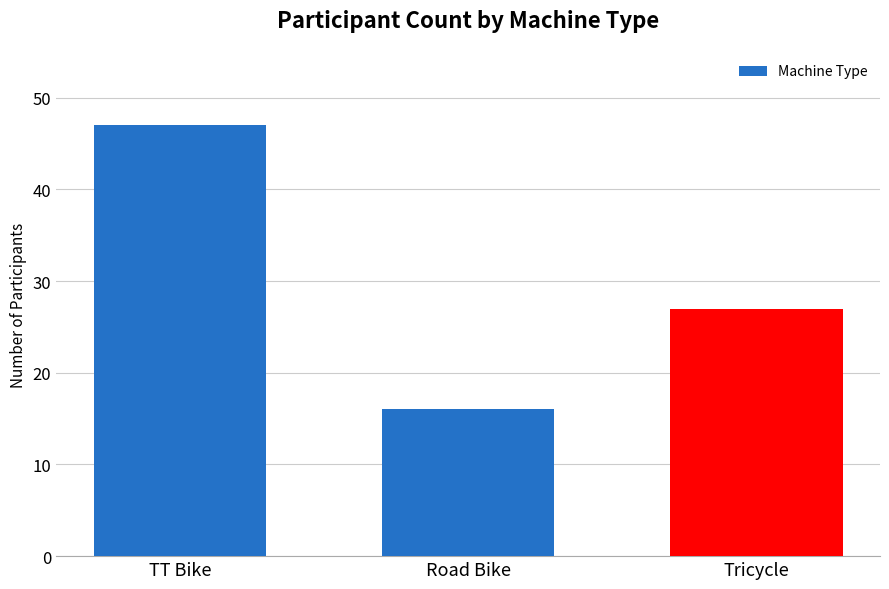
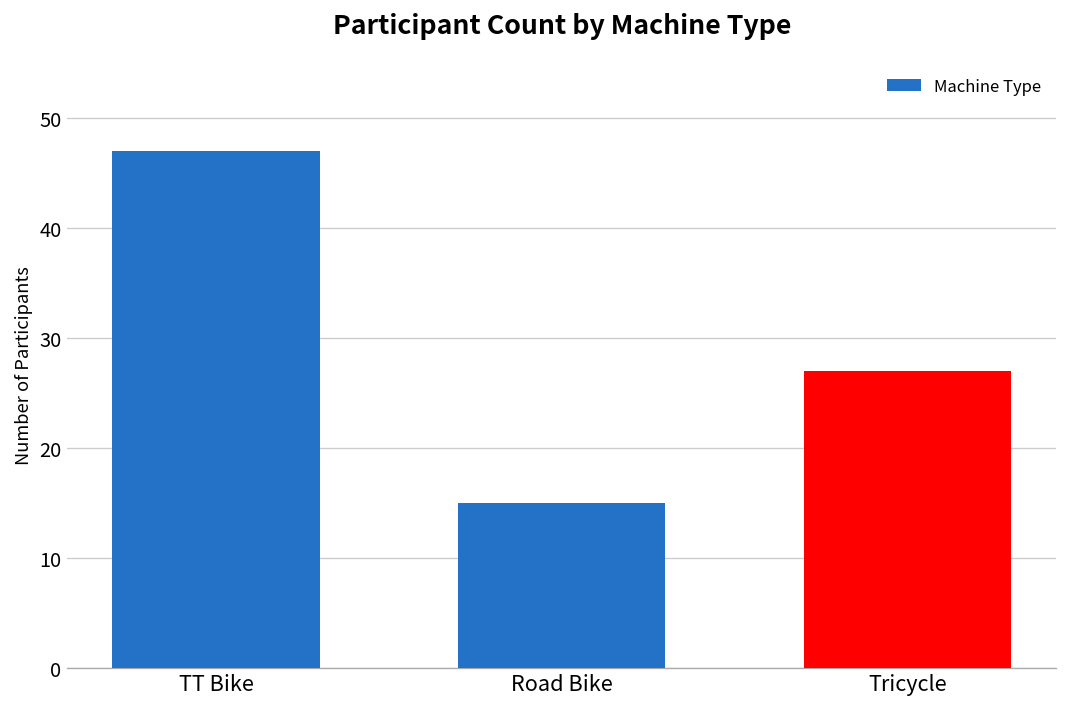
  {
    "TT Bike": 47,
-   "Road Bike": 16,
+   "Road Bike": 15,
    "Tricycle": 27
  }
